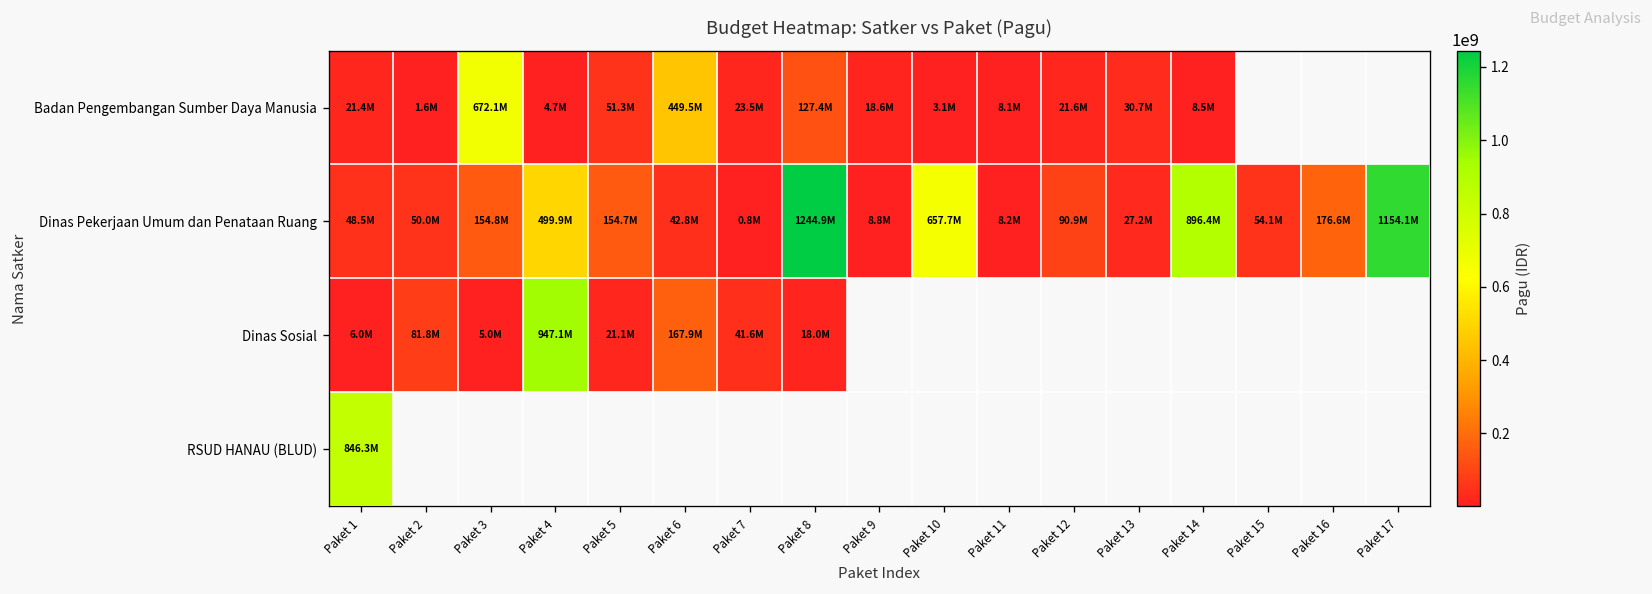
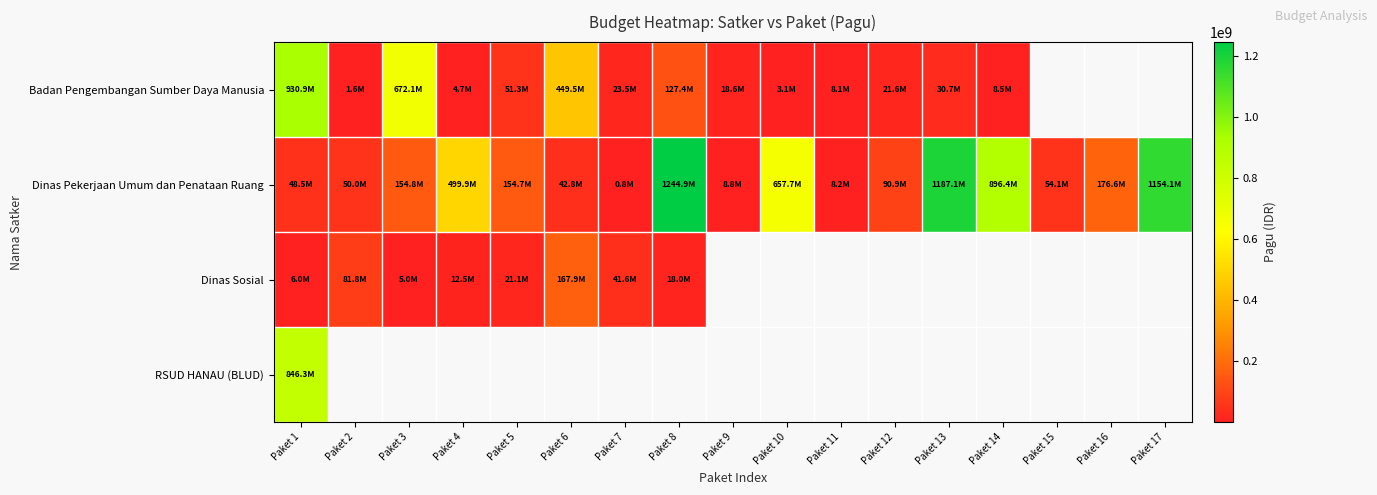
  {
    "Badan Pengembangan Sumber Daya Manusia": {
-     "Paket 1": "21.4M",
+     "Paket 1": "930.9M",
      "Paket 2": "1.6M",
      "Paket 3": "672.1M",
      "Paket 4": "4.7M",
      "Paket 5": "51.3M",
      "Paket 6": "449.5M",
      "Paket 7": "23.5M",
      "Paket 8": "127.4M",
      "Paket 9": "18.6M",
      "Paket 10": "3.1M",
      "Paket 11": "8.1M",
      "Paket 12": "21.6M",
      "Paket 13": "30.7M",
      "Paket 14": "8.5M"
    },
    "Dinas Pekerjaan Umum dan Penataan Ruang": {
      "Paket 1": "48.5M",
      "Paket 2": "50.0M",
      "Paket 3": "154.8M",
      "Paket 4": "499.9M",
      "Paket 5": "154.7M",
      "Paket 6": "42.8M",
      "Paket 7": "0.8M",
      "Paket 8": "1244.9M",
      "Paket 9": "8.8M",
      "Paket 10": "657.7M",
      "Paket 11": "8.2M",
      "Paket 12": "90.9M",
-     "Paket 13": "27.2M",
+     "Paket 13": "1187.1M",
      "Paket 14": "896.4M",
      "Paket 15": "54.1M",
      "Paket 16": "176.6M",
      "Paket 17": "1154.1M"
    },
    "Dinas Sosial": {
      "Paket 1": "6.0M",
      "Paket 2": "81.8M",
      "Paket 3": "5.0M",
-     "Paket 4": "947.1M",
+     "Paket 4": "12.5M",
      "Paket 5": "21.1M",
      "Paket 6": "167.9M",
      "Paket 7": "41.6M",
      "Paket 8": "18.0M"
    },
    "RSUD HANAU (BLUD)": {
      "Paket 1": "846.3M"
    }
  }
